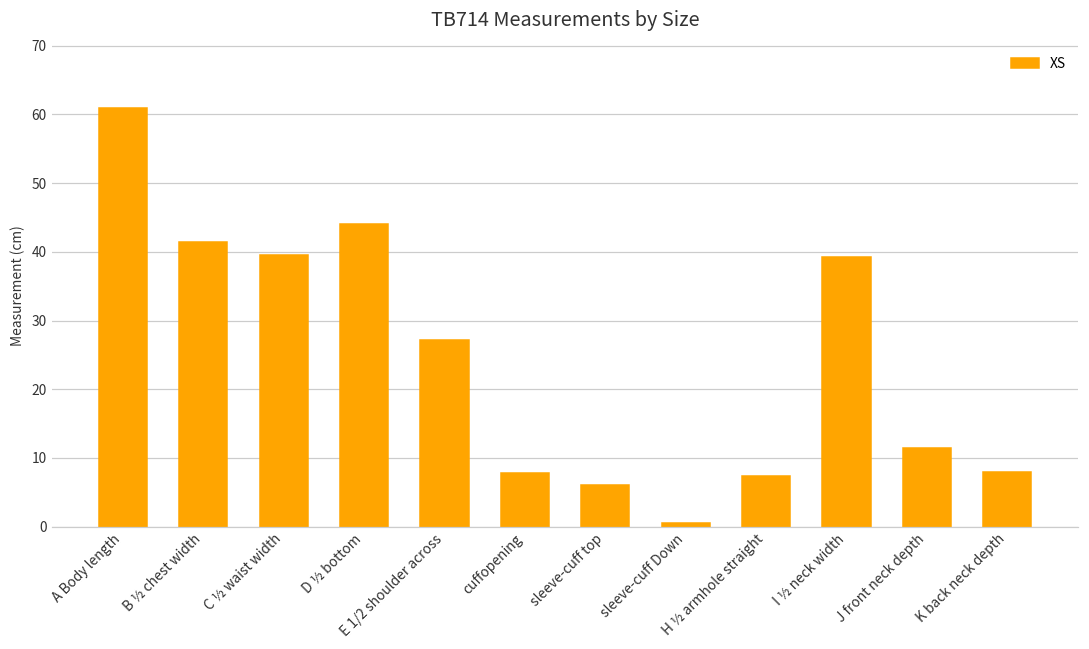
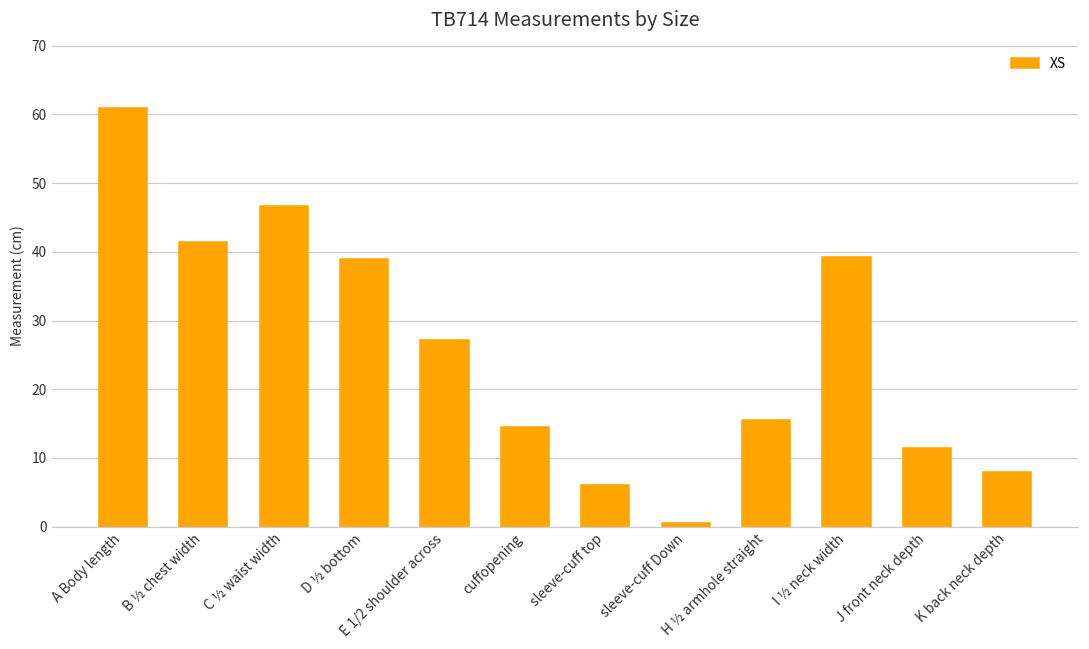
  {
    "A Body length": 61,
    "B ½ chest width": 42,
-   "C ½ waist width": 40,
-   "D ½ bottom": 44,
+   "C ½ waist width": 47,
+   "D ½ bottom": 39,
    "E 1/2 shoulder across": 27,
-   "cuffopening": 8,
+   "cuffopening": 15,
    "sleeve-cuff top": 6,
    "sleeve-cuff Down": 1,
-   "H ½ armhole straight": 7,
+   "H ½ armhole straight": 16,
    "I ½ neck width": 39,
    "J front neck depth": 12,
    "K back neck depth": 8
  }
